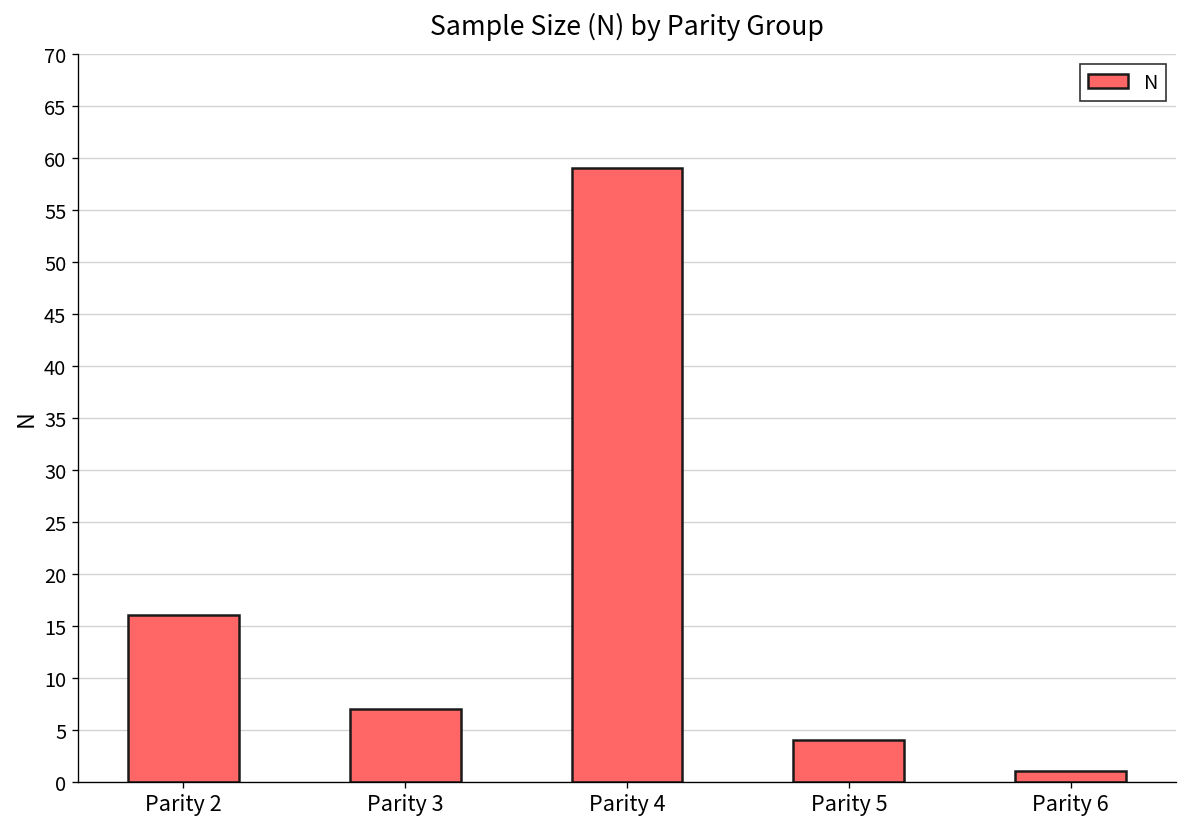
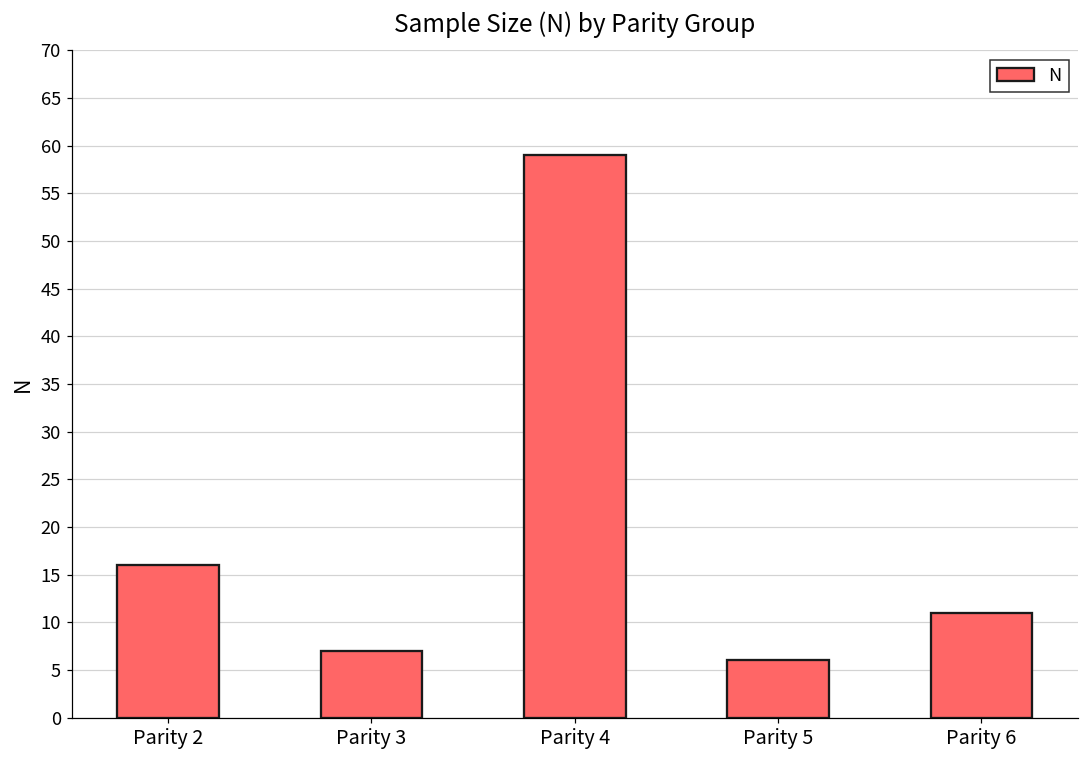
  {
    "Parity 2": 16,
    "Parity 3": 7,
    "Parity 4": 59,
-   "Parity 5": 4,
-   "Parity 6": 1
+   "Parity 5": 6,
+   "Parity 6": 11
  }
